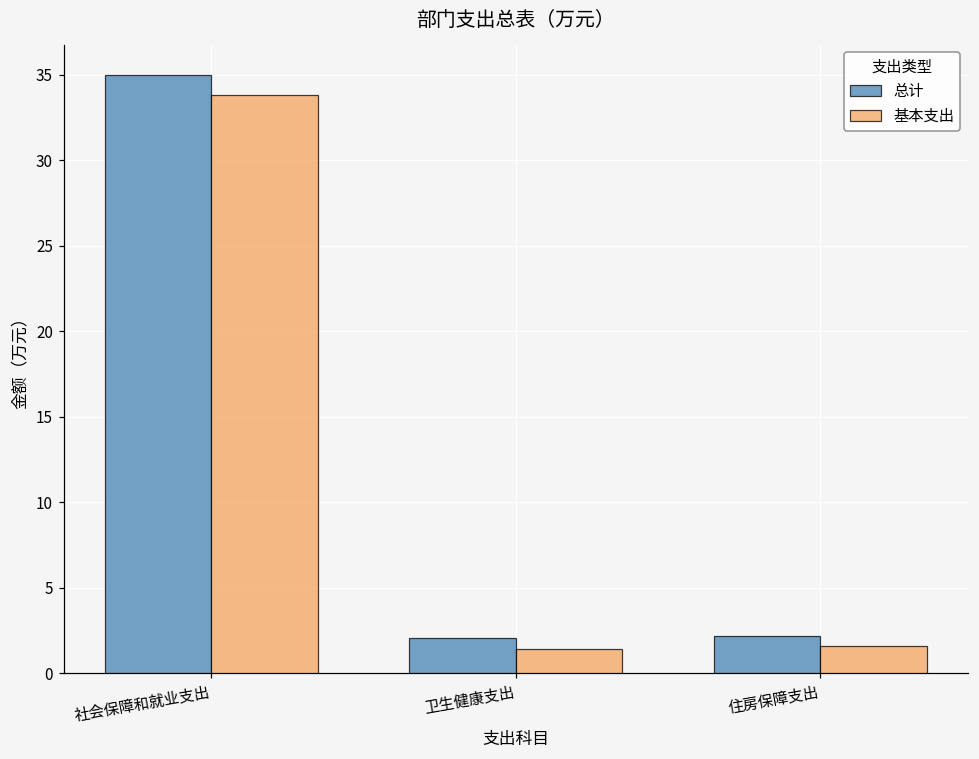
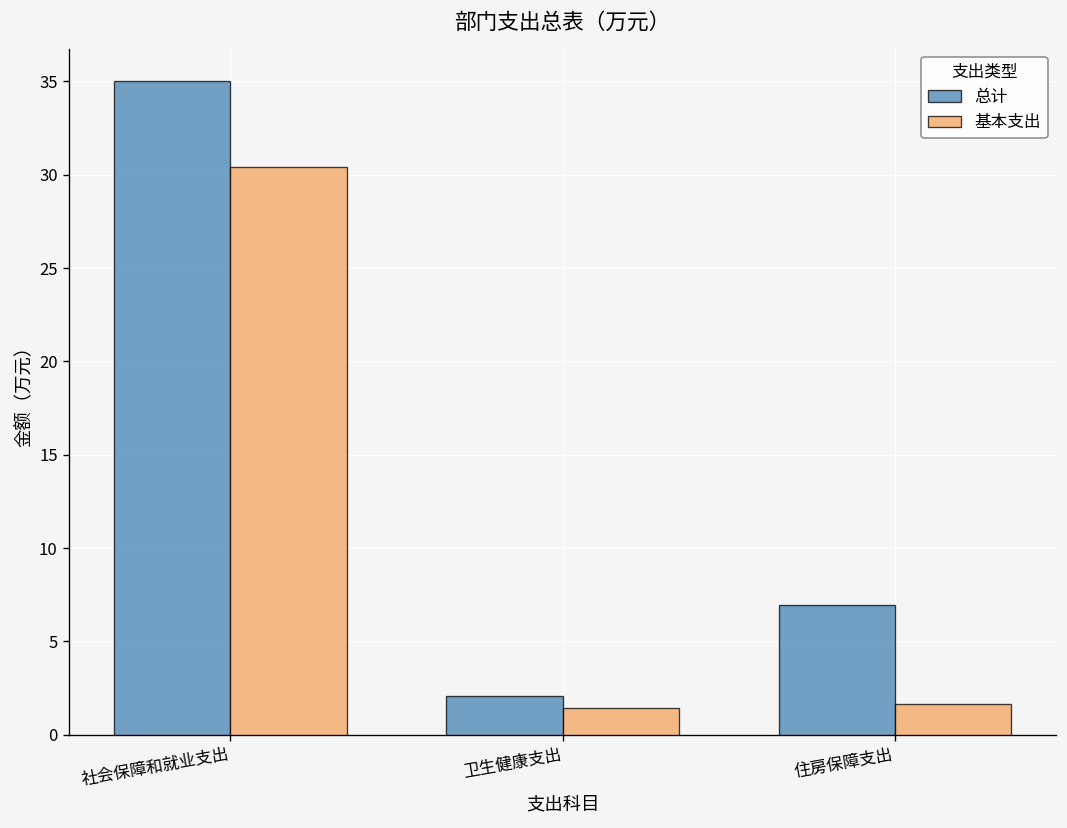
  {
    "总计": {
      "社会保障和就业支出": 35.0,
      "卫生健康支出": 2.1,
-     "住房保障支出": 2.2
+     "住房保障支出": 6.9
    },
    "基本支出": {
-     "社会保障和就业支出": 33.8,
+     "社会保障和就业支出": 30.4,
      "卫生健康支出": 1.4,
      "住房保障支出": 1.6
    }
  }
